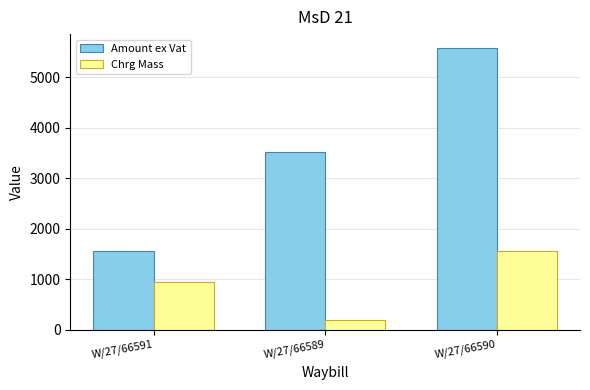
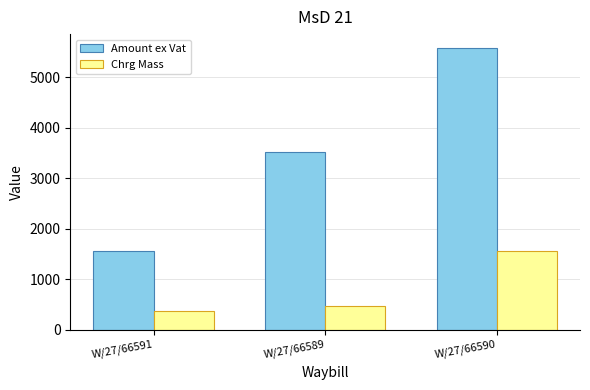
  {
    "Amount ex Vat": {
      "W/27/66591": 1600,
      "W/27/66589": 3500,
      "W/27/66590": 5600
    },
    "Chrg Mass": {
-     "W/27/66591": 900,
-     "W/27/66589": 200,
+     "W/27/66591": 400,
+     "W/27/66589": 500,
      "W/27/66590": 1600
    }
  }
